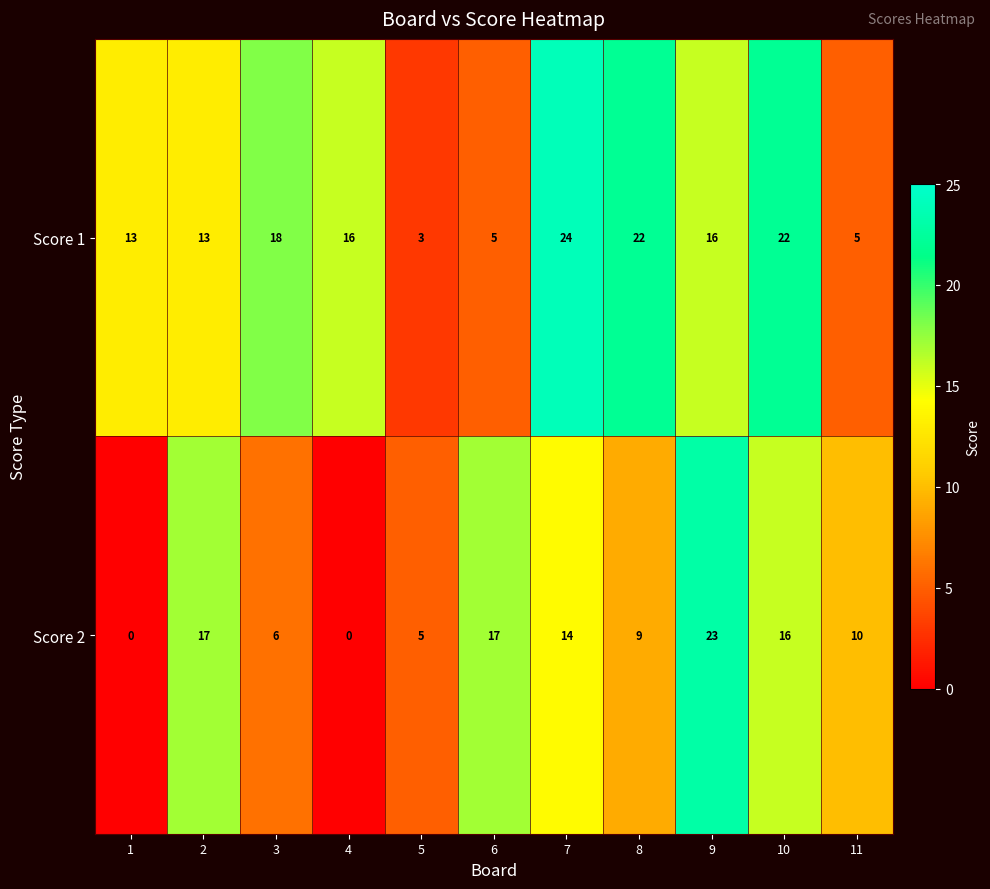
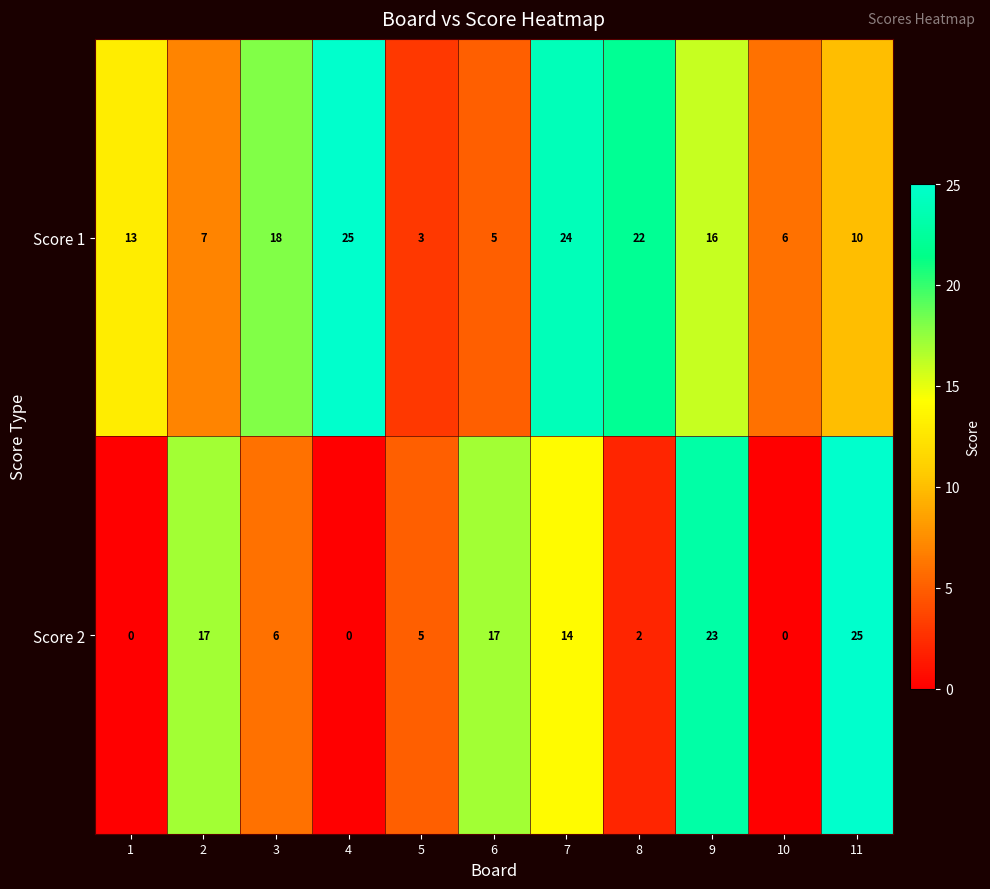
  {
    "Score 1": {
      "1": 13,
-     "2": 13,
+     "2": 7,
      "3": 18,
-     "4": 16,
+     "4": 25,
      "5": 3,
      "6": 5,
      "7": 24,
      "8": 22,
      "9": 16,
-     "10": 22,
-     "11": 5
+     "10": 6,
+     "11": 10
    },
    "Score 2": {
      "1": 0,
      "2": 17,
      "3": 6,
      "4": 0,
      "5": 5,
      "6": 17,
      "7": 14,
-     "8": 9,
+     "8": 2,
      "9": 23,
-     "10": 16,
-     "11": 10
+     "10": 0,
+     "11": 25
    }
  }
